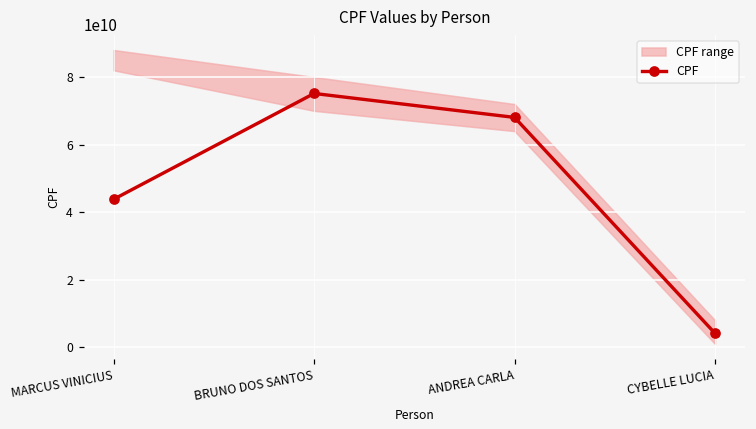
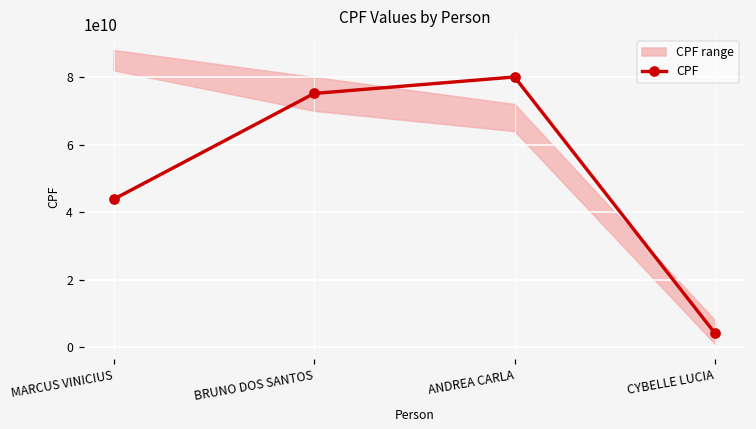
  {
    "CPF": {
      "MARCUS VINICIUS": 44000000000,
      "BRUNO DOS SANTOS": 75000000000,
-     "ANDREA CARLA": 68000000000,
+     "ANDREA CARLA": 80000000000,
      "CYBELLE LUCIA": 4000000000
    }
  }
